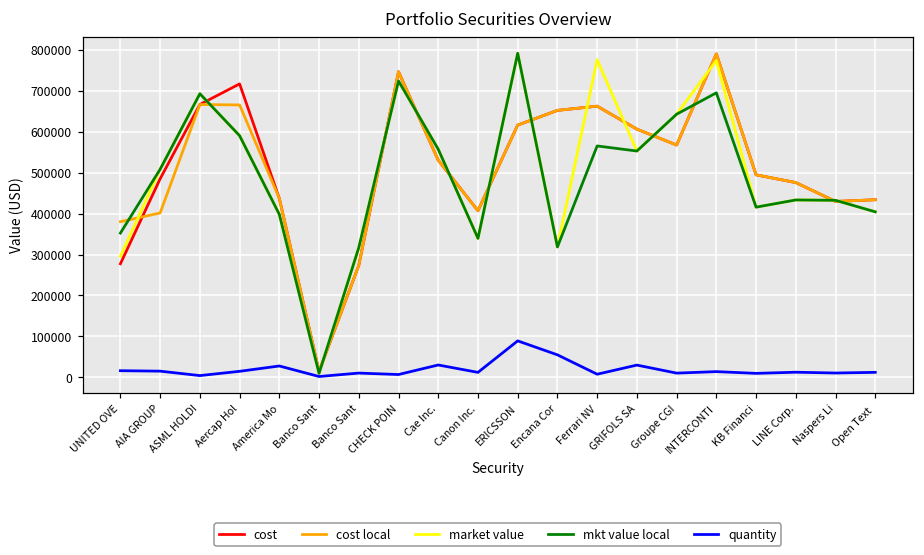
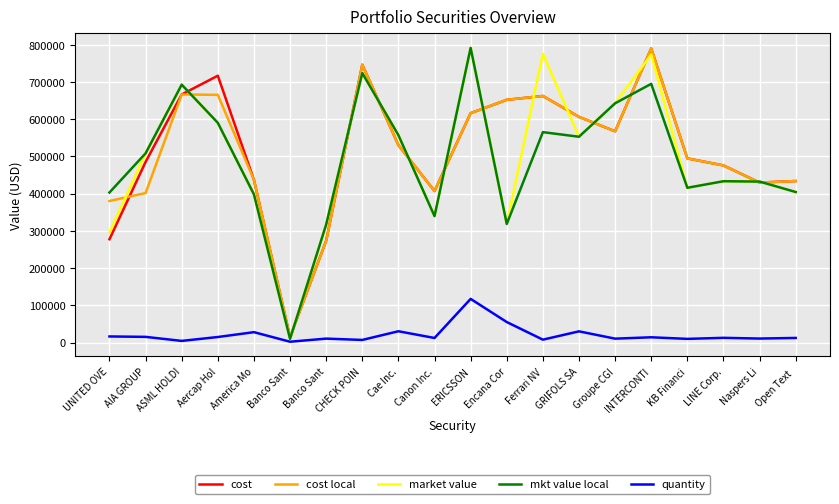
  {
    "cost": {
      "UNITED OVE": 280000,
      "AIA GROUP": 480000,
      "Aercap Hol": 720000
    },
    "cost local": {
      "UNITED OVE": 380000,
      "AIA GROUP": 400000,
      "Aercap Hol": 670000
    },
    "market value": {
      "UNITED OVE": 300000,
      "Ferrari NV": 780000,
      "INTERCONTI": 770000
    },
    "mkt value local": {
-     "UNITED OVE": 350000,
+     "UNITED OVE": 400000,
      "Ferrari NV": 570000,
      "INTERCONTI": 690000
    },
    "quantity": {
      "UNITED OVE": 20000,
      "AIA GROUP": 20000,
      "ASML HOLDI": 0,
      "Aercap Hol": 10000,
      "America Mo": 30000,
      "CHECK POIN": 10000,
      "Cae Inc.": 30000,
      "Canon Inc.": 10000,
-     "ERICSSON": 90000,
+     "ERICSSON": 120000,
      "Encana Cor": 60000,
      "Ferrari NV": 10000,
      "GRIFOLS SA": 30000,
      "Groupe CGI": 10000,
      "INTERCONTI": 10000,
      "KB Financi": 10000,
      "LINE Corp.": 10000,
      "Naspers Li": 10000,
      "Open Text": 10000
    }
  }
